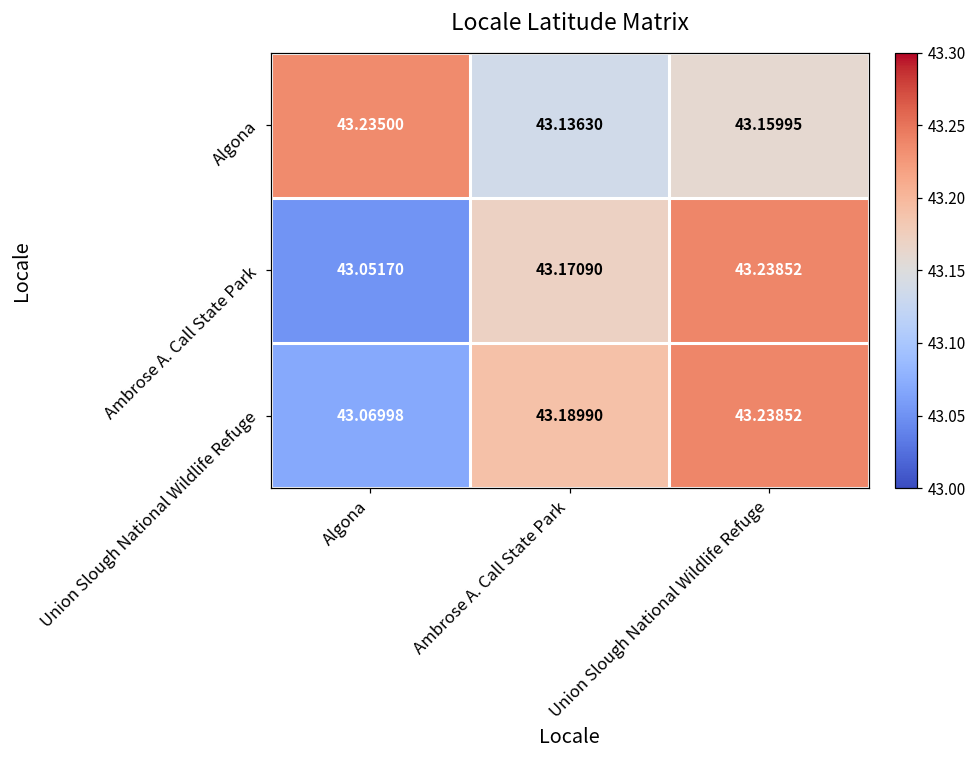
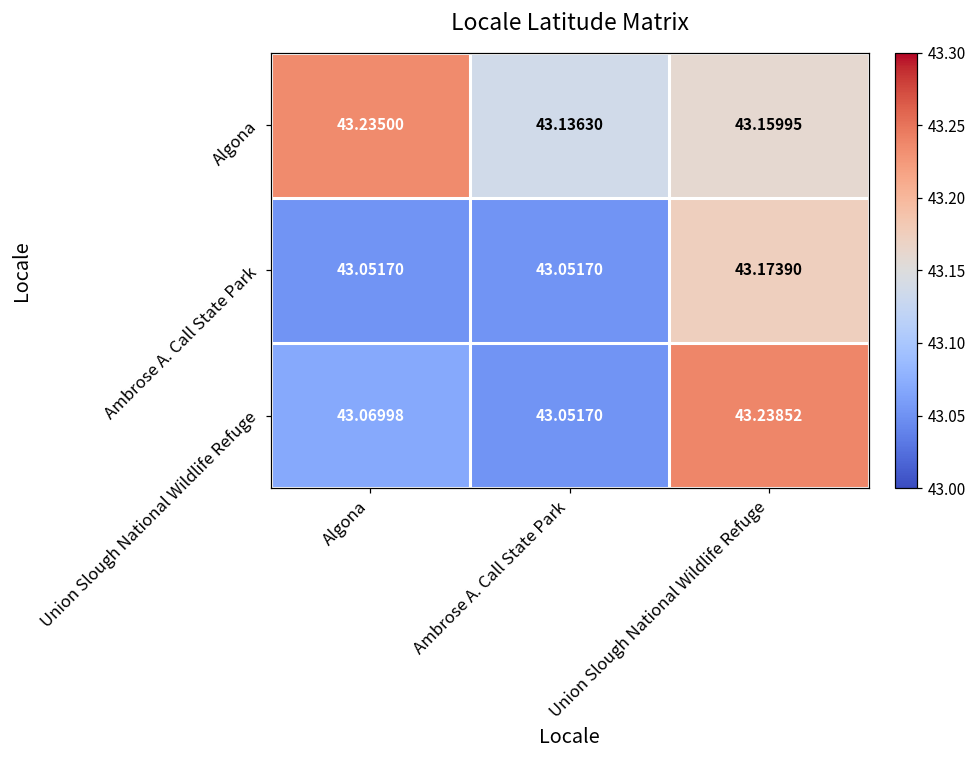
  {
    "Algona": {
      "Algona": 43.23500,
      "Ambrose A. Call State Park": 43.13630,
      "Union Slough National Wildlife Refuge": 43.15995
    },
    "Ambrose A. Call State Park": {
      "Algona": 43.05170,
-     "Ambrose A. Call State Park": 43.17090,
-     "Union Slough National Wildlife Refuge": 43.23852
+     "Ambrose A. Call State Park": 43.05170,
+     "Union Slough National Wildlife Refuge": 43.17390
    },
    "Union Slough National Wildlife Refuge": {
      "Algona": 43.06998,
-     "Ambrose A. Call State Park": 43.18990,
+     "Ambrose A. Call State Park": 43.05170,
      "Union Slough National Wildlife Refuge": 43.23852
    }
  }
